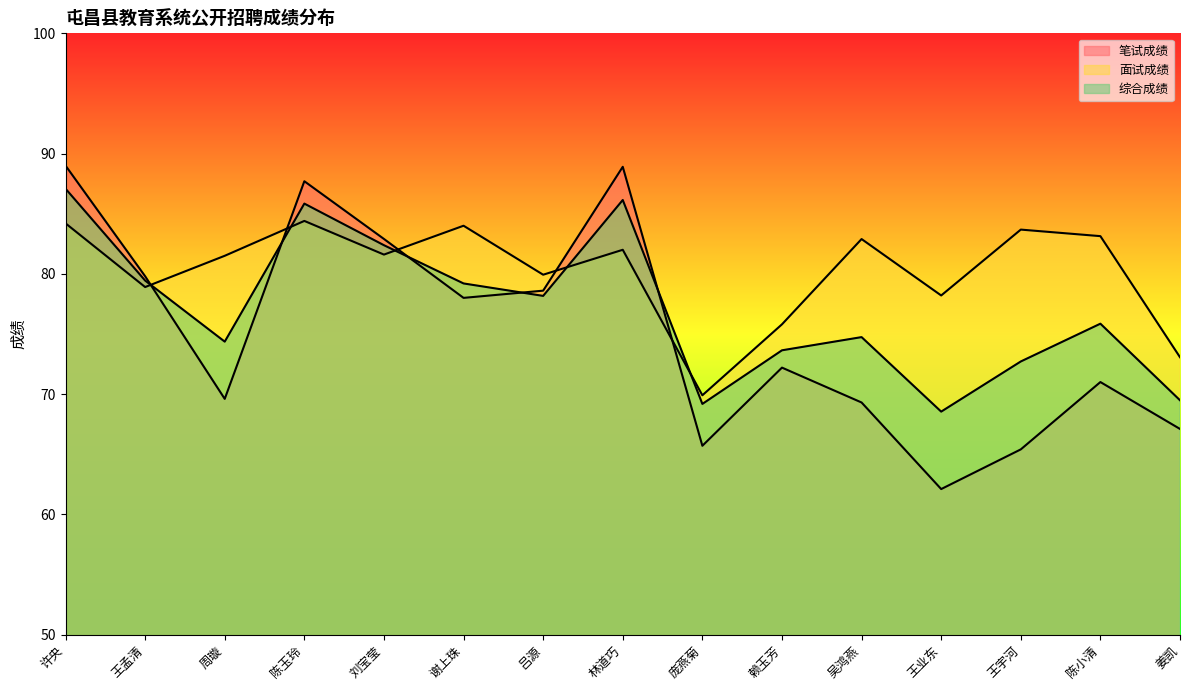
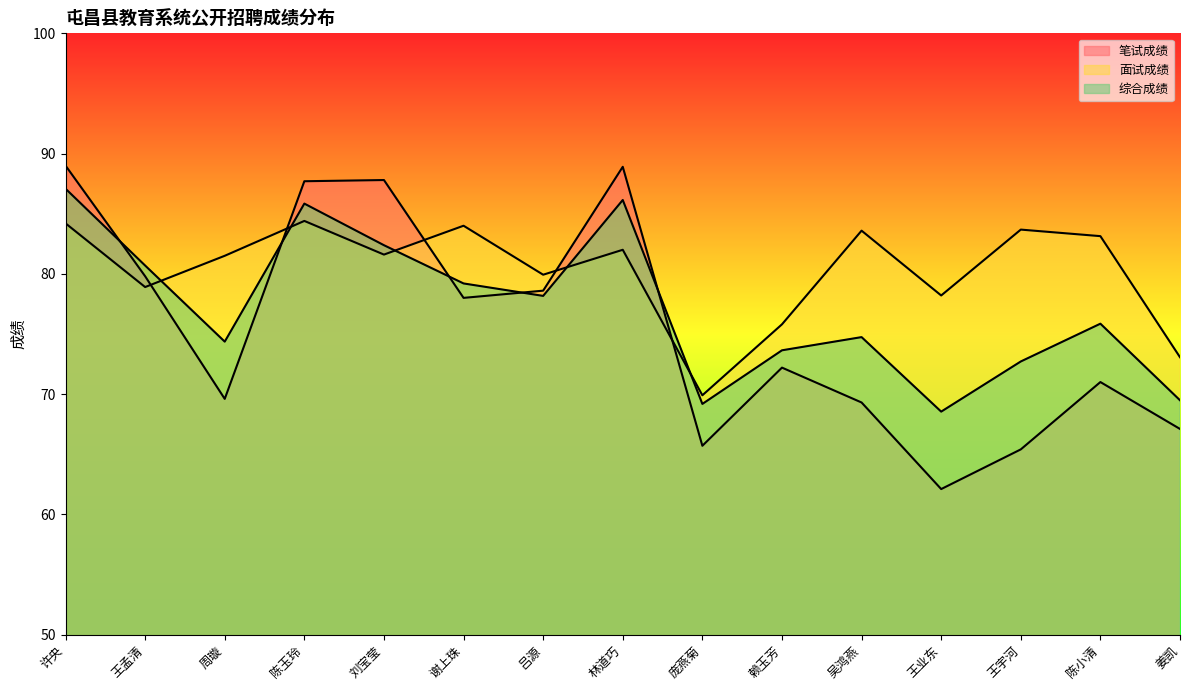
  {
    "笔试成绩": {
      "许央": 89.0,
      "王孟清": 79.8,
      "周璇": 69.6,
      "陈玉玲": 87.7,
-     "刘宝莹": 82.9,
+     "刘宝莹": 87.8,
      "谢上珠": 78.0,
      "吕源": 78.6,
      "林道巧": 88.9,
      "庞燕菊": 65.7,
      "赖玉芳": 72.2,
      "吴鸿燕": 69.3,
      "王业东": 62.1,
      "王宇河": 65.4,
      "陈小清": 71.0,
      "姜凯": 67.1
    },
    "面试成绩": {
      "许央": 84.2,
      "王孟清": 78.9,
      "周璇": 81.5,
      "陈玉玲": 84.4,
      "刘宝莹": 81.6,
      "谢上珠": 84.0,
      "吕源": 79.9,
      "林道巧": 82.0,
      "庞燕菊": 69.9,
      "赖玉芳": 75.8,
-     "吴鸿燕": 82.9,
+     "吴鸿燕": 83.6,
      "王业东": 78.2,
      "王宇河": 83.7,
      "陈小清": 83.1,
      "姜凯": 73.1
    },
    "综合成绩": {
      "许央": 87.1,
-     "王孟清": 79.4,
+     "王孟清": 80.7,
      "周璇": 74.4,
      "陈玉玲": 85.8,
      "刘宝莹": 82.4,
      "谢上珠": 79.2,
      "吕源": 78.2,
      "林道巧": 86.1,
      "庞燕菊": 69.2,
      "赖玉芳": 73.6,
      "吴鸿燕": 74.7,
      "王业东": 68.5,
      "王宇河": 72.7,
      "陈小清": 75.9,
      "姜凯": 69.5
    }
  }
